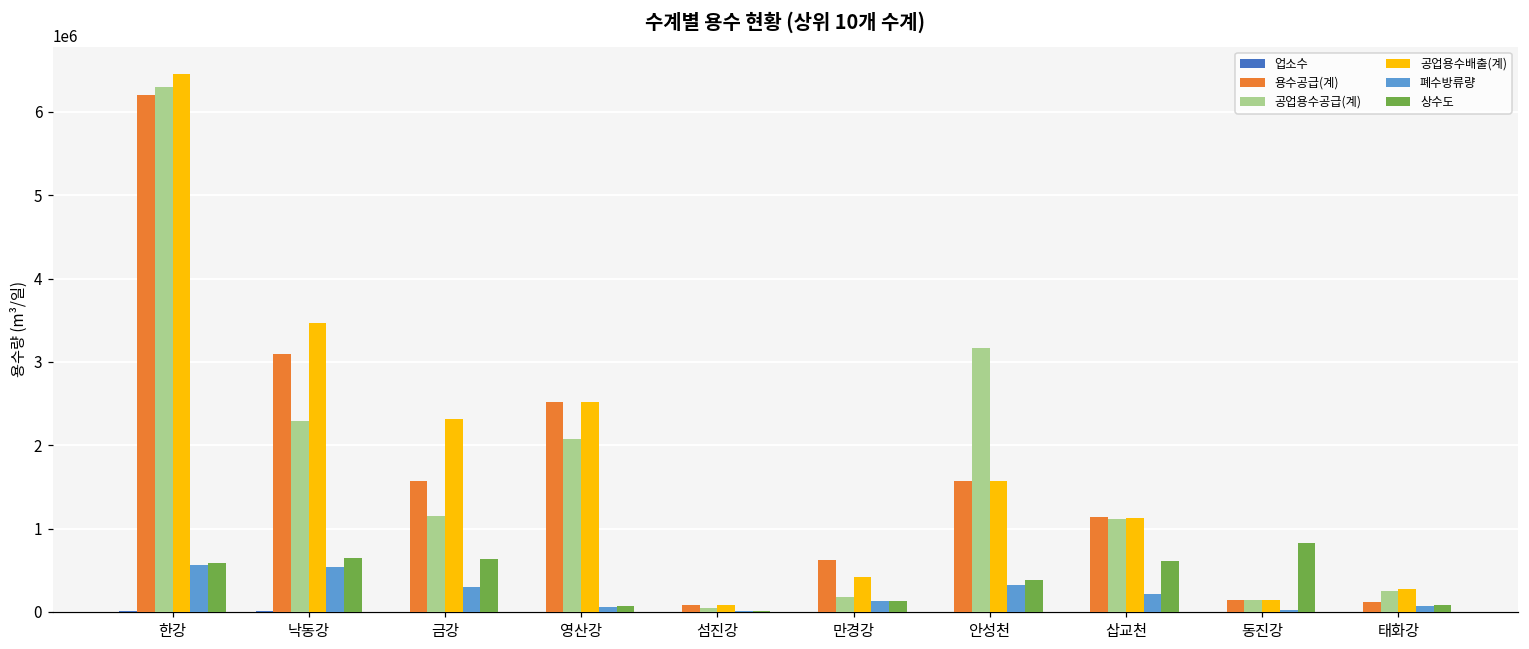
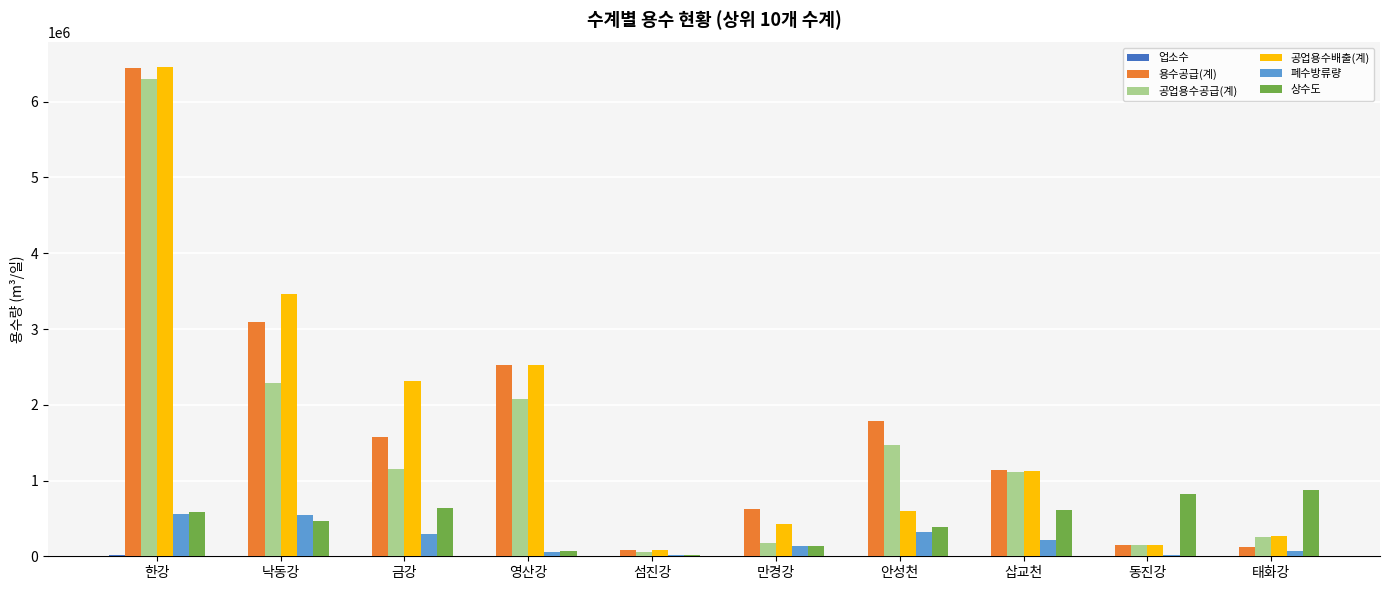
  {
    "용수공급(계)": {
-     "한강": 6200000,
+     "한강": 6400000,
      "낙동강": 3100000,
      "금강": 1600000,
      "영산강": 2500000,
      "섬진강": 100000,
      "만경강": 600000,
-     "안성천": 1600000,
+     "안성천": 1800000,
      "삽교천": 1100000,
      "동진강": 100000,
      "태화강": 100000
    },
    "공업용수공급(계)": {
      "한강": 6300000,
      "낙동강": 2300000,
      "금강": 1200000,
      "영산강": 2100000,
      "섬진강": 100000,
      "만경강": 200000,
-     "안성천": 3200000,
+     "안성천": 1500000,
      "삽교천": 1100000,
      "동진강": 100000,
      "태화강": 300000
    },
    "공업용수배출(계)": {
      "한강": 6500000,
      "낙동강": 3500000,
      "금강": 2300000,
      "영산강": 2500000,
      "섬진강": 100000,
      "만경강": 400000,
-     "안성천": 1600000,
+     "안성천": 600000,
      "삽교천": 1100000,
      "동진강": 100000,
      "태화강": 300000
    },
    "상수도": {
      "한강": 600000,
-     "낙동강": 600000,
+     "낙동강": 500000,
      "금강": 600000,
      "영산강": 100000,
      "만경강": 100000,
      "안성천": 400000,
      "삽교천": 600000,
      "동진강": 800000,
-     "태화강": 100000
+     "태화강": 900000
    }
  }
